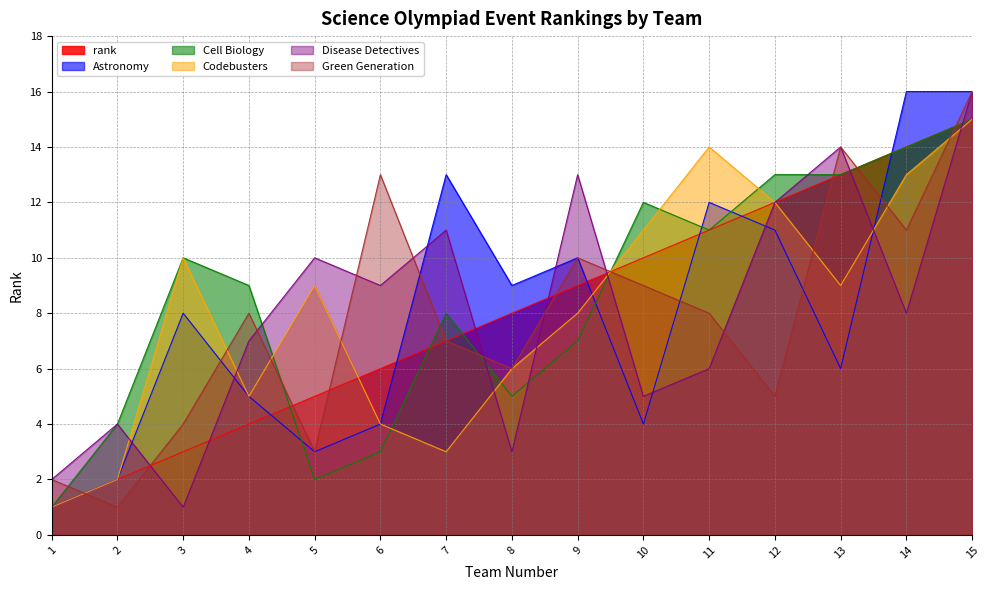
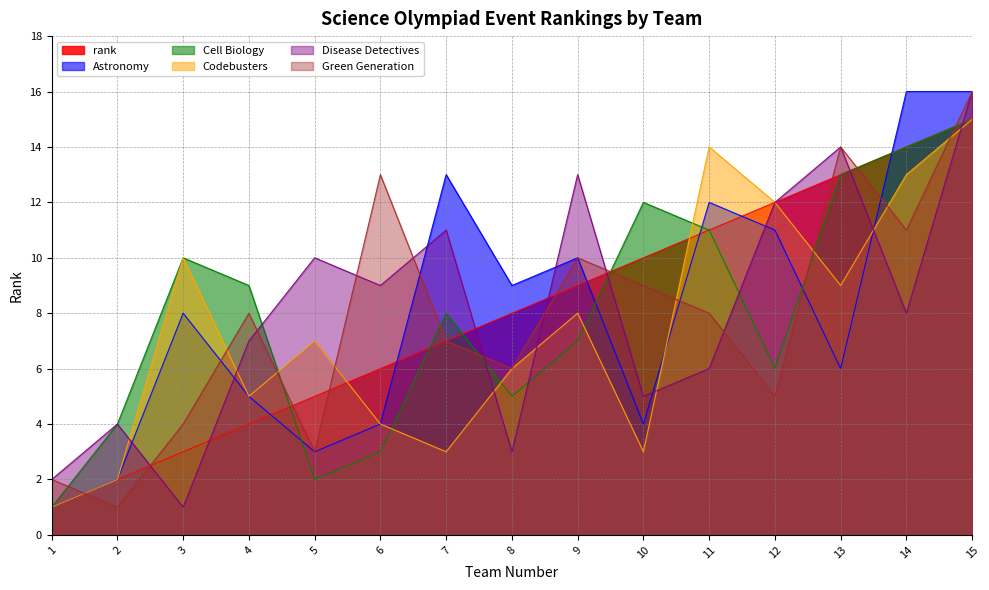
  {
    "rank": {
      "3": 3,
      "4": 4,
      "5": 5,
      "6": 6,
      "8": 8,
      "9": 9,
      "10": 10
    },
    "Astronomy": {
      "3": 8,
      "7": 13,
      "8": 9,
      "10": 4,
      "11": 12,
      "12": 11,
      "13": 6,
      "14": 16
    },
    "Cell Biology": {
      "4": 9,
      "5": 2,
      "6": 3,
      "7": 8,
      "8": 5,
      "9": 7,
      "10": 12,
-     "12": 13
+     "12": 6
    },
    "Codebusters": {
-     "5": 9,
+     "5": 7,
      "7": 3,
      "9": 8,
-     "10": 11,
+     "10": 3,
      "11": 14,
      "13": 9,
      "14": 13
    },
    "Disease Detectives": {
      "3": 1,
      "4": 7,
      "5": 10,
      "6": 9,
      "7": 11,
      "8": 3,
      "9": 13,
      "10": 5,
      "11": 6,
      "14": 8
    },
    "Green Generation": {
      "2": 1,
      "3": 4,
      "4": 8,
      "6": 13,
      "10": 9,
      "11": 8,
      "12": 5,
      "14": 11
    }
  }
